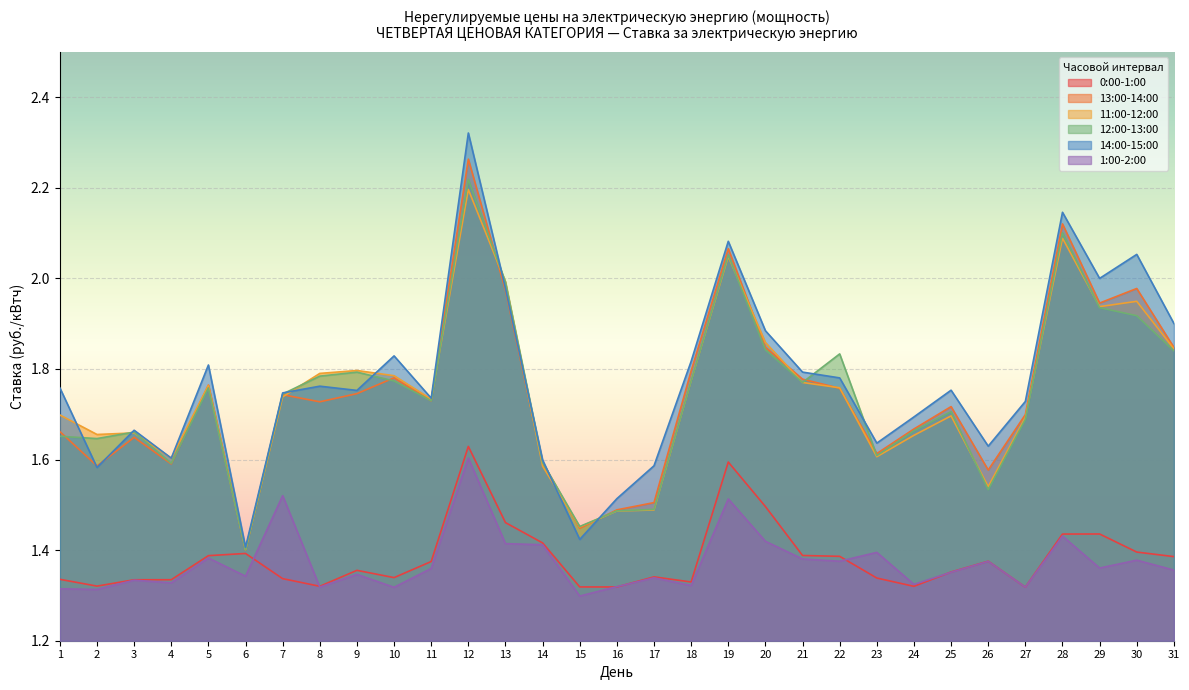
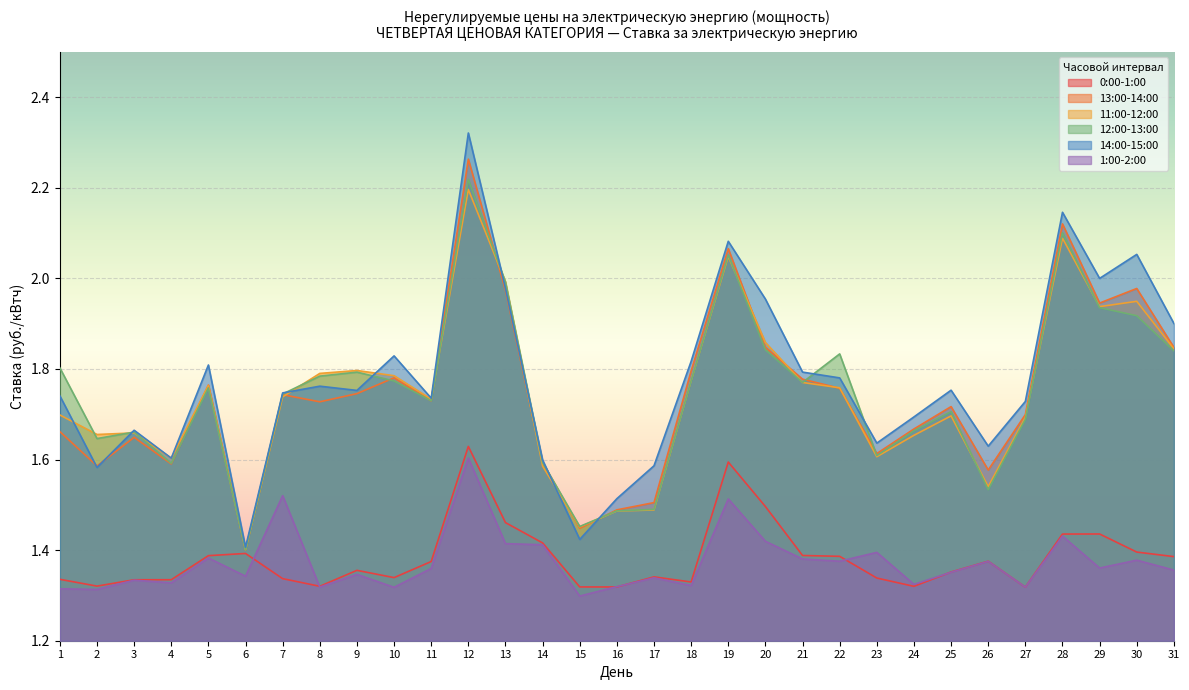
  {
    "12:00-13:00": {
-     "1": 1.65,
+     "1": 1.80,
      "2": 1.65,
      "8": 1.78,
      "10": 1.77,
      "12": 2.22,
      "22": 1.83,
      "25": 1.71,
      "26": 1.53,
      "28": 2.10,
      "30": 1.92
    },
    "14:00-15:00": {
-     "1": 1.76,
+     "1": 1.74,
      "5": 1.81,
      "8": 1.76,
      "9": 1.75,
      "10": 1.83,
      "12": 2.32,
      "15": 1.42,
      "16": 1.51,
      "17": 1.59,
      "18": 1.82,
      "19": 2.08,
-     "20": 1.88,
+     "20": 1.95,
      "21": 1.79,
      "22": 1.78,
      "23": 1.64,
      "24": 1.69,
      "25": 1.75,
      "26": 1.63,
      "27": 1.73,
      "28": 2.15,
      "29": 2.00,
      "30": 2.05,
      "31": 1.90
    },
    "1:00-2:00": {
      "1": 1.31,
      "2": 1.31,
      "4": 1.33,
      "6": 1.34,
      "7": 1.52,
      "9": 1.35,
      "10": 1.32,
      "11": 1.36,
      "12": 1.60,
      "13": 1.41,
      "15": 1.30,
      "18": 1.32,
      "19": 1.51,
      "20": 1.42,
      "21": 1.38,
      "22": 1.38,
      "23": 1.40,
      "29": 1.36,
      "30": 1.38,
      "31": 1.36
    }
  }
